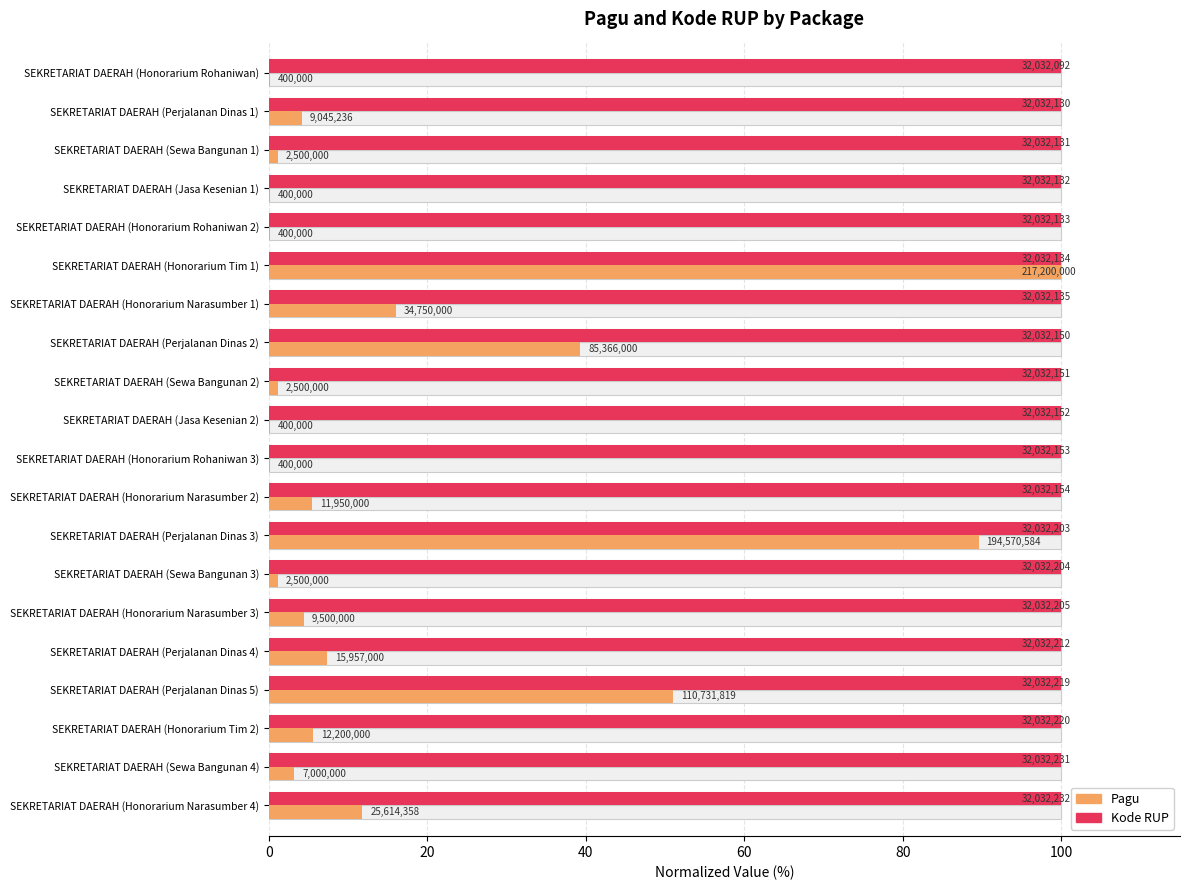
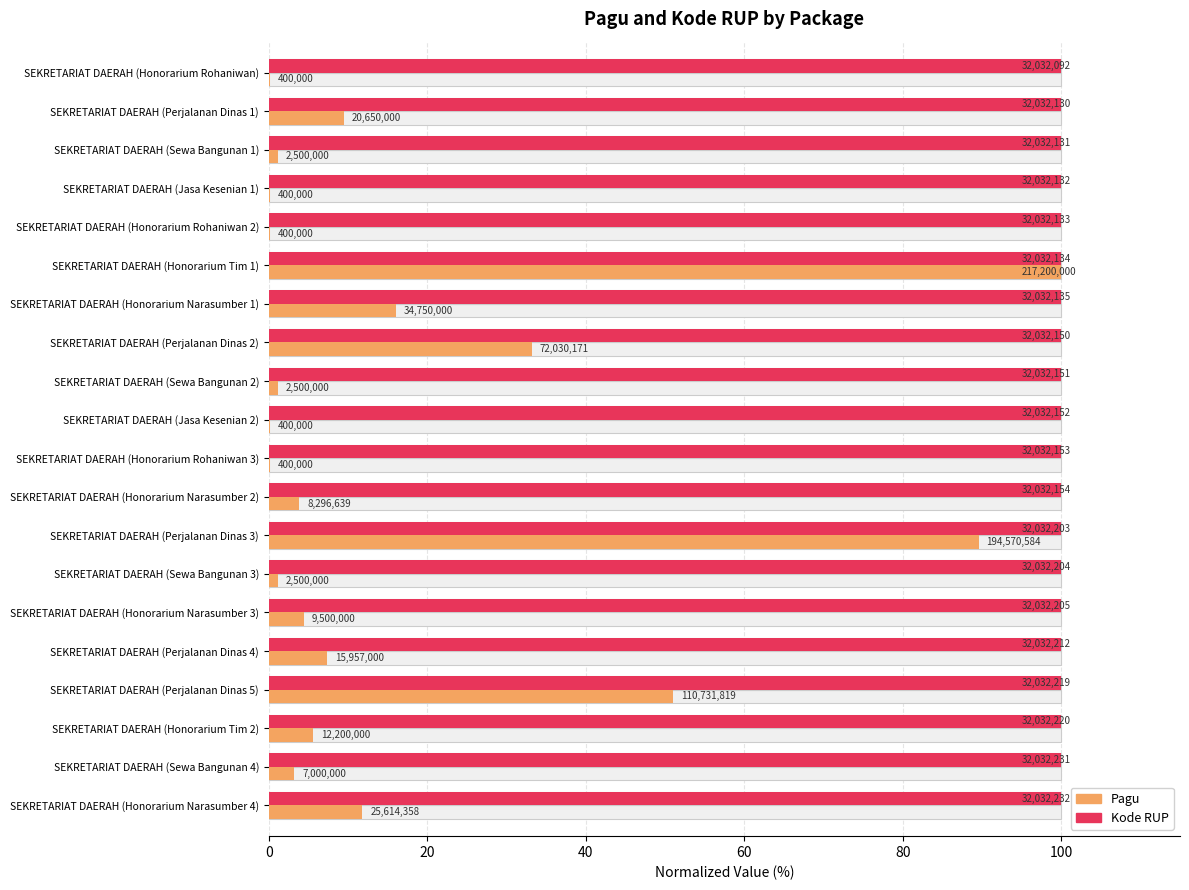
  {
    "Pagu": {
-     "SEKRETARIAT DAERAH (Perjalanan Dinas 1)": "9,045,236",
-     "SEKRETARIAT DAERAH (Perjalanan Dinas 2)": "85,366,000",
-     "SEKRETARIAT DAERAH (Honorarium Narasumber 2)": "11,950,000"
+     "SEKRETARIAT DAERAH (Perjalanan Dinas 1)": "20,650,000",
+     "SEKRETARIAT DAERAH (Perjalanan Dinas 2)": "72,030,171",
+     "SEKRETARIAT DAERAH (Honorarium Narasumber 2)": "8,296,639"
    }
  }
